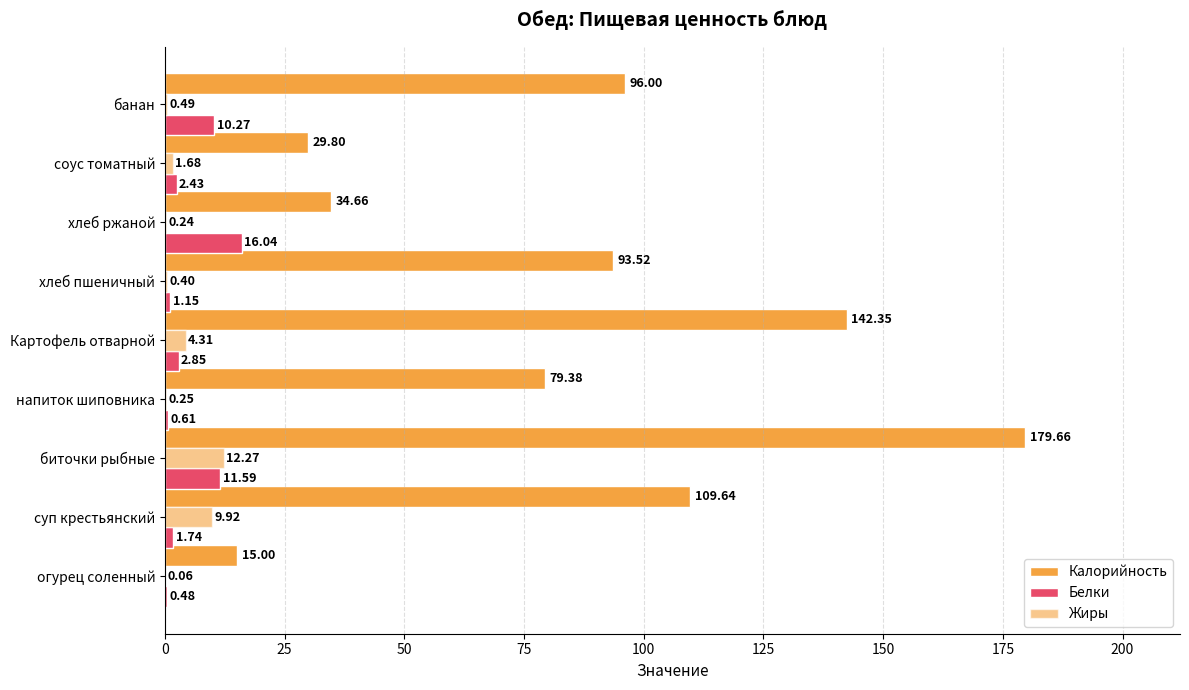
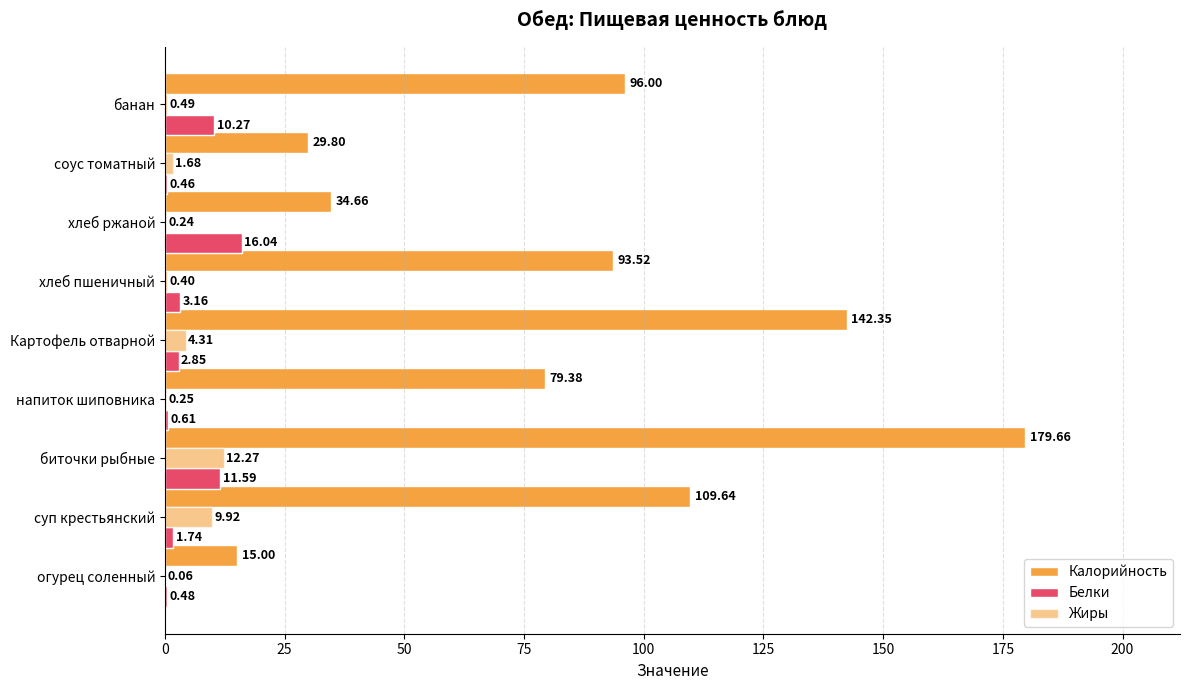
  {
    "Белки": {
      "банан": 10.27,
-     "соус томатный": 2.43,
+     "соус томатный": 0.46,
      "хлеб ржаной": 16.04,
-     "хлеб пшеничный": 1.15,
+     "хлеб пшеничный": 3.16,
      "Картофель отварной": 2.85,
      "напиток шиповника": 0.61,
      "биточки рыбные": 11.59,
      "суп крестьянский": 1.74,
      "огурец соленный": 0.48
    }
  }
